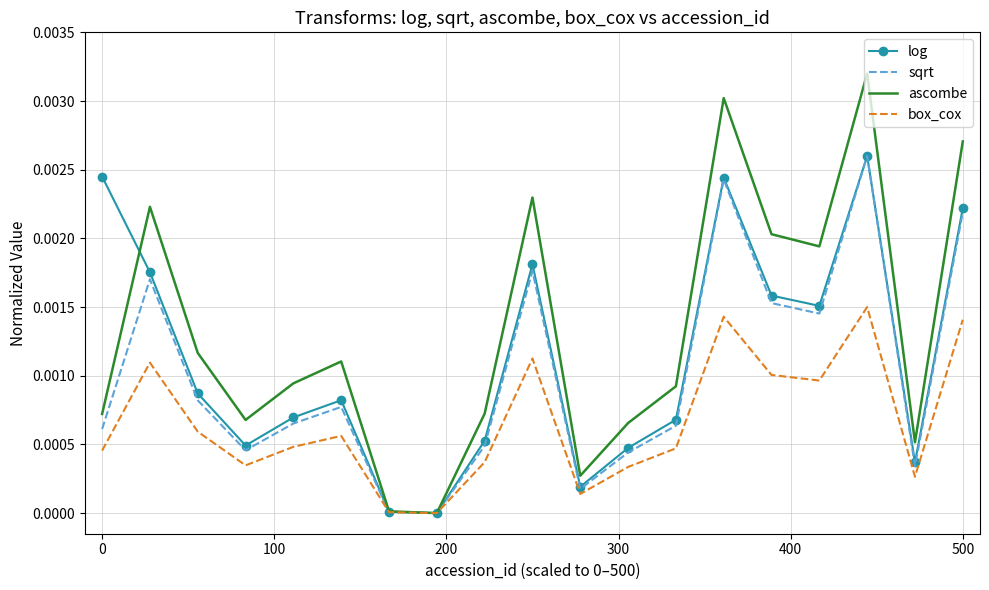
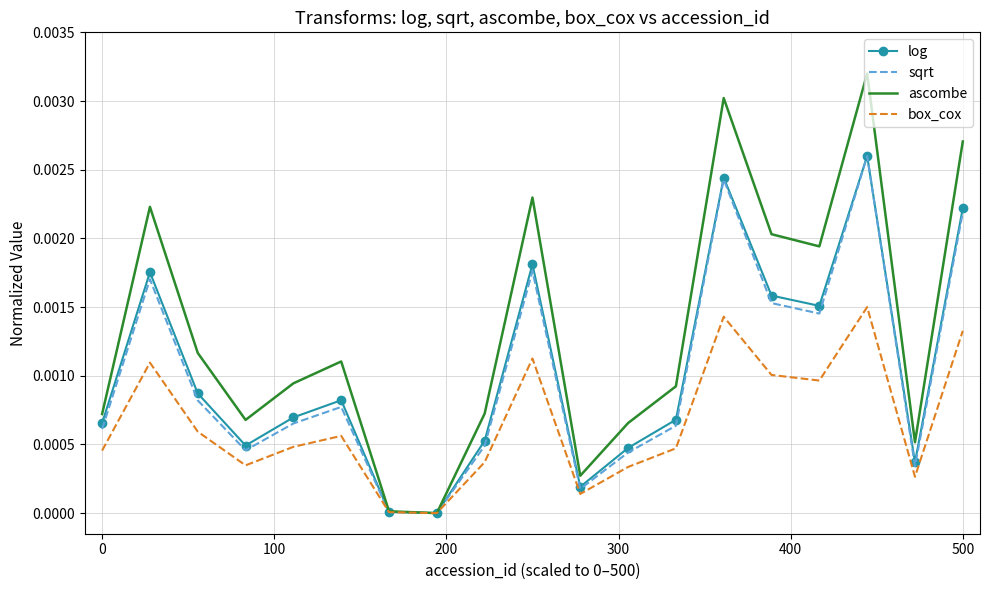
  {
    "log": {
-     "0": 0.00245,
+     "0": 0.00065,
      "500": 0.00222
    },
    "sqrt": {
      "0": 0.00061,
      "500": 0.00219
    },
    "ascombe": {
      "0": 0.00072,
      "500": 0.00271
    },
    "box_cox": {
      "0": 0.00046,
-     "500": 0.00141
+     "500": 0.00133
    }
  }
